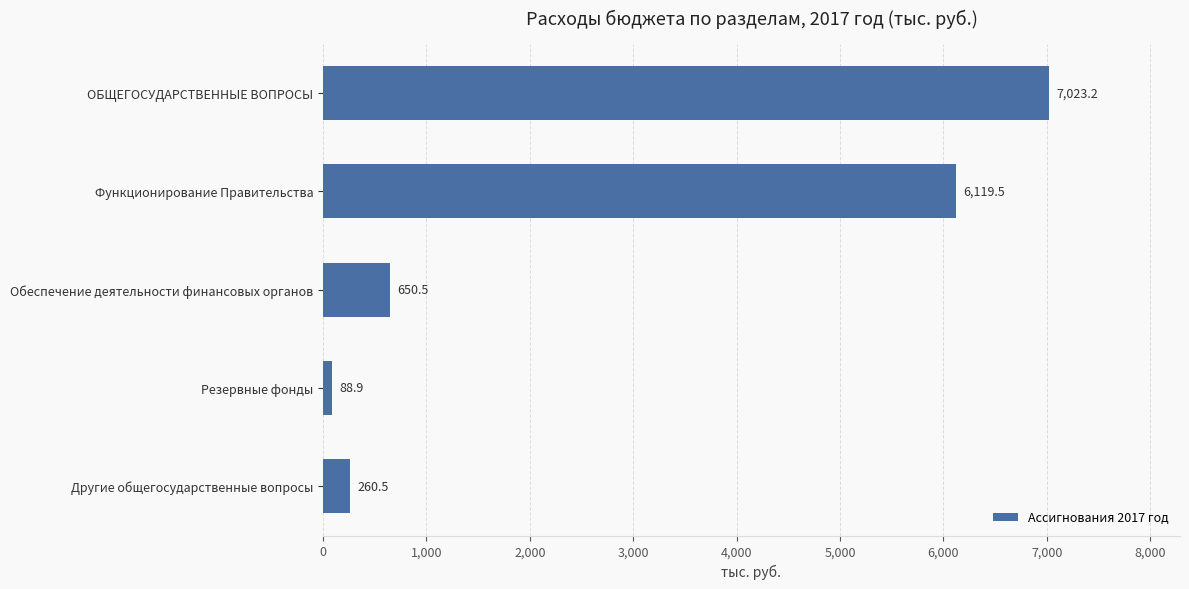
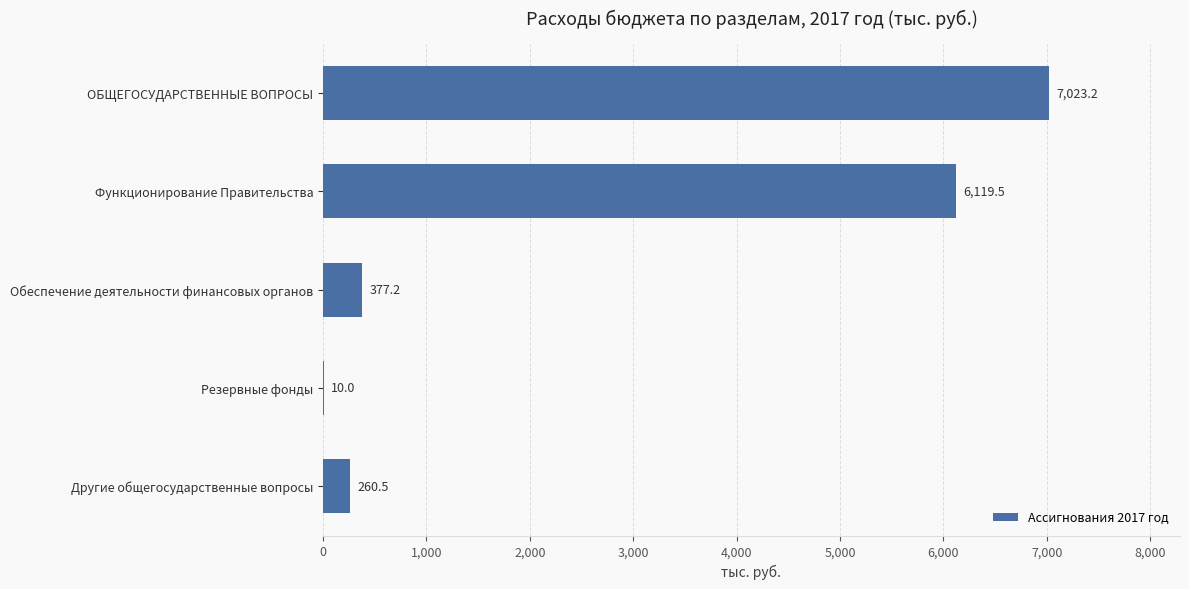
  {
    "ОБЩЕГОСУДАРСТВЕННЫЕ ВОПРОСЫ": "7,023.2",
    "Функционирование Правительства": "6,119.5",
-   "Обеспечение деятельности финансовых органов": "650.5",
-   "Резервные фонды": "88.9",
+   "Обеспечение деятельности финансовых органов": "377.2",
+   "Резервные фонды": "10.0",
    "Другие общегосударственные вопросы": "260.5"
  }
